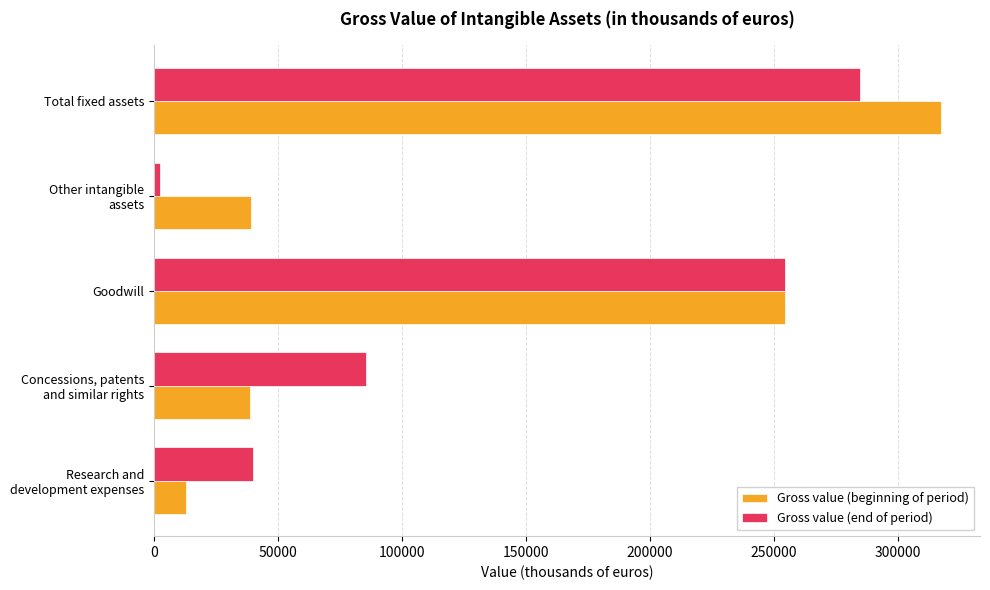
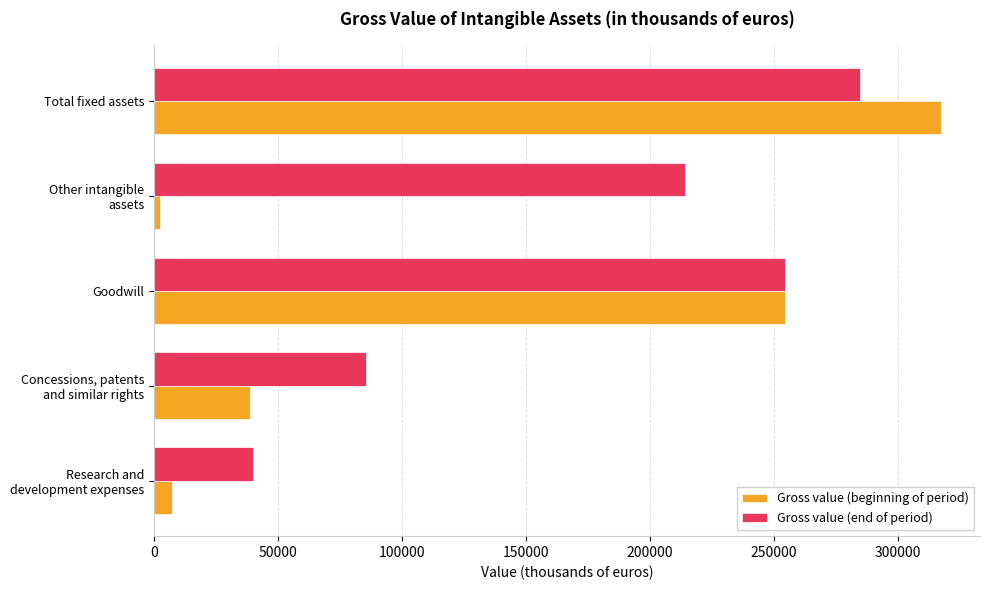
  {
    "Gross value (beginning of period)": {
      "Total fixed assets": 317000,
-     "Other intangible assets": 39000,
+     "Other intangible assets": 2000,
      "Goodwill": 254000,
      "Concessions, patents and similar rights": 39000,
-     "Research and development expenses": 13000
+     "Research and development expenses": 7000
    },
    "Gross value (end of period)": {
      "Total fixed assets": 285000,
-     "Other intangible assets": 2000,
+     "Other intangible assets": 214000,
      "Goodwill": 254000,
      "Concessions, patents and similar rights": 85000,
      "Research and development expenses": 40000
    }
  }
